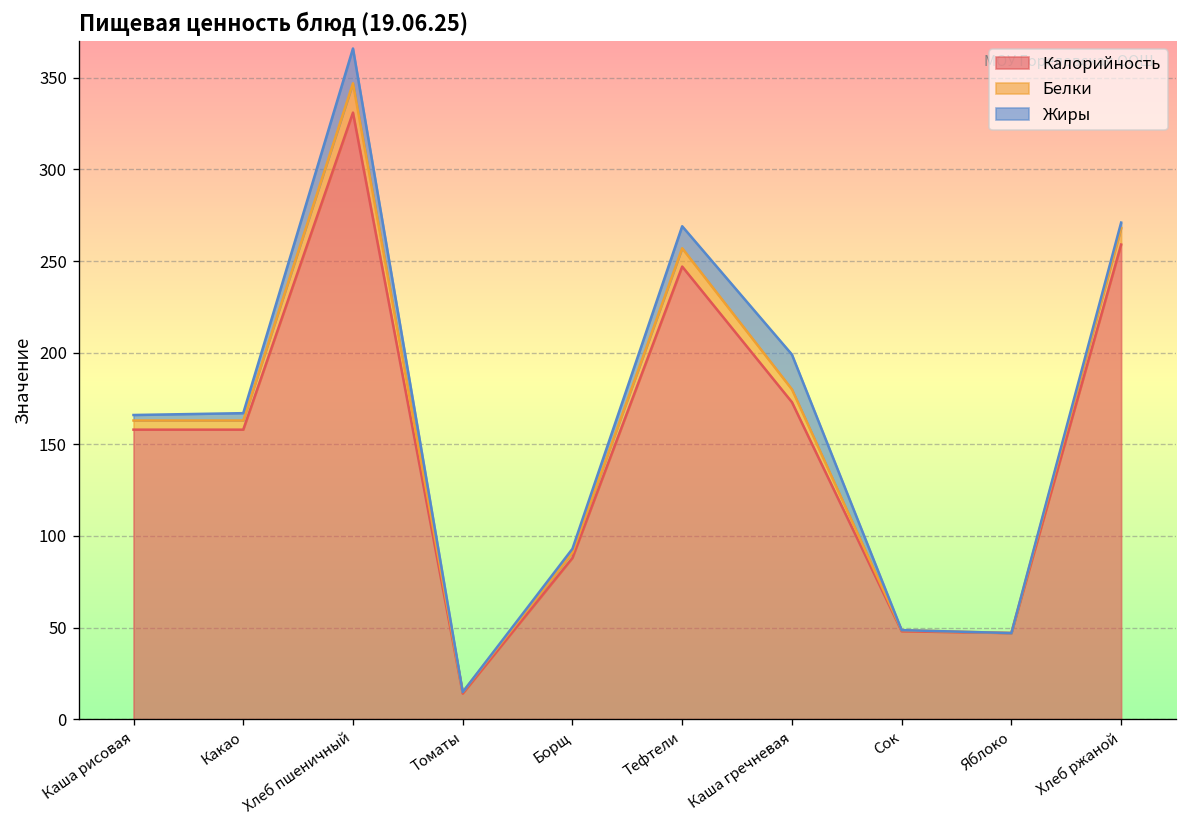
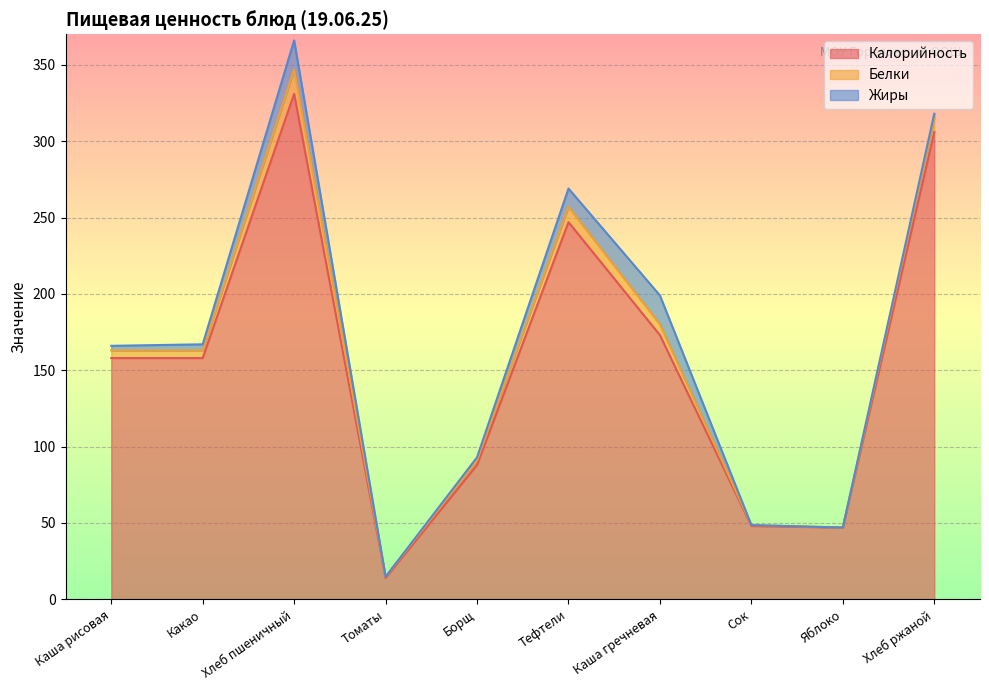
  {
    "Калорийность": {
      "Каша рисовая": 158,
      "Какао": 158,
      "Хлеб пшеничный": 331,
      "Борщ": 88,
      "Тефтели": 247,
      "Каша гречневая": 173,
-     "Хлеб ржаной": 259
+     "Хлеб ржаной": 306
    },
    "Белки": {
      "Каша рисовая": 5,
      "Какао": 5,
      "Хлеб пшеничный": 16,
      "Борщ": 3,
      "Тефтели": 10,
      "Каша гречневая": 7,
      "Хлеб ржаной": 9
    },
    "Жиры": {
      "Каша рисовая": 3,
      "Какао": 4,
      "Хлеб пшеничный": 19,
      "Борщ": 2,
      "Тефтели": 12,
      "Каша гречневая": 19,
      "Хлеб ржаной": 3
    }
  }
